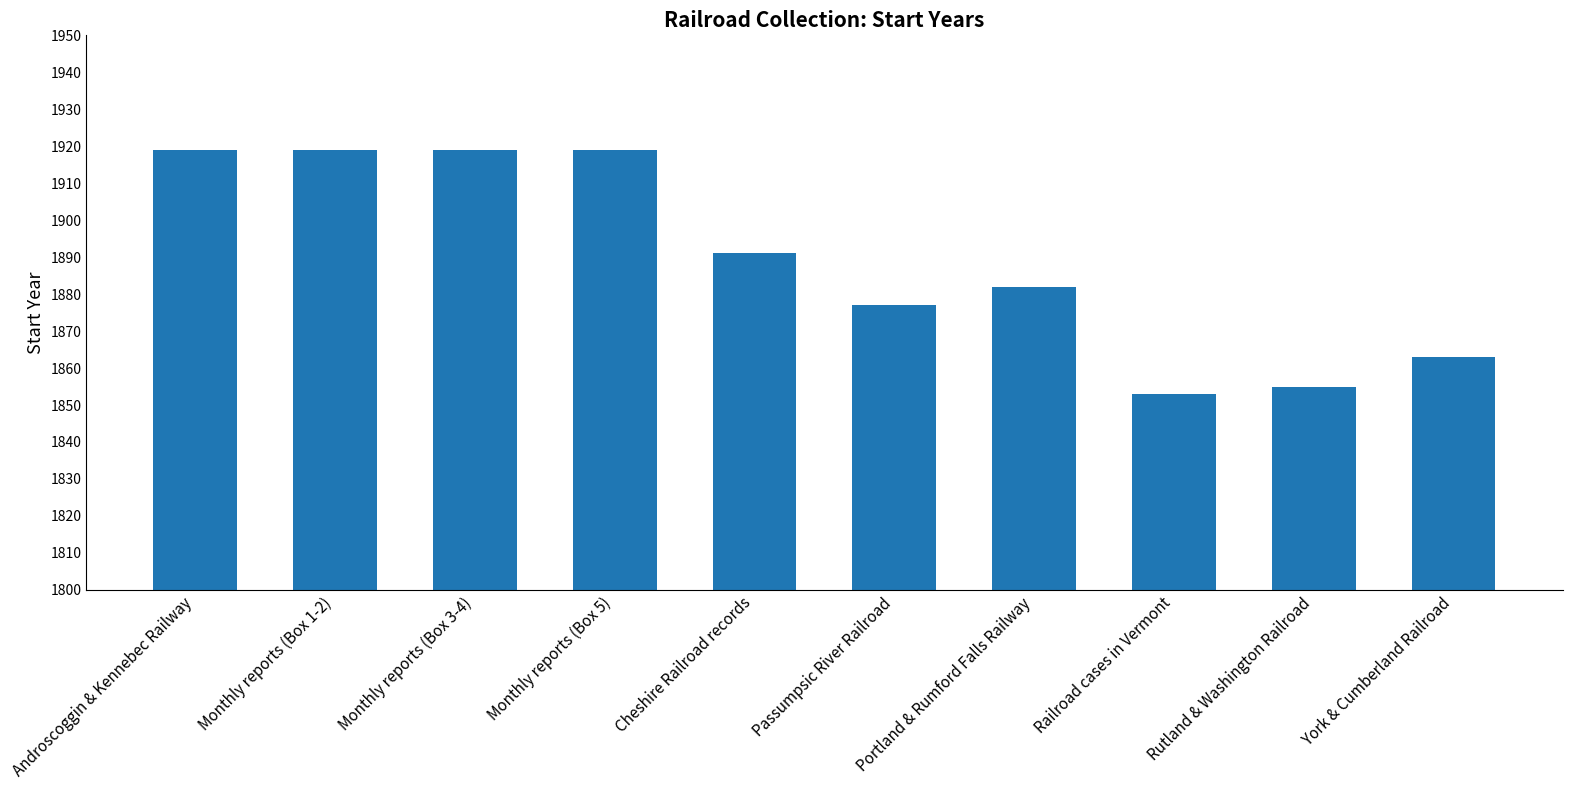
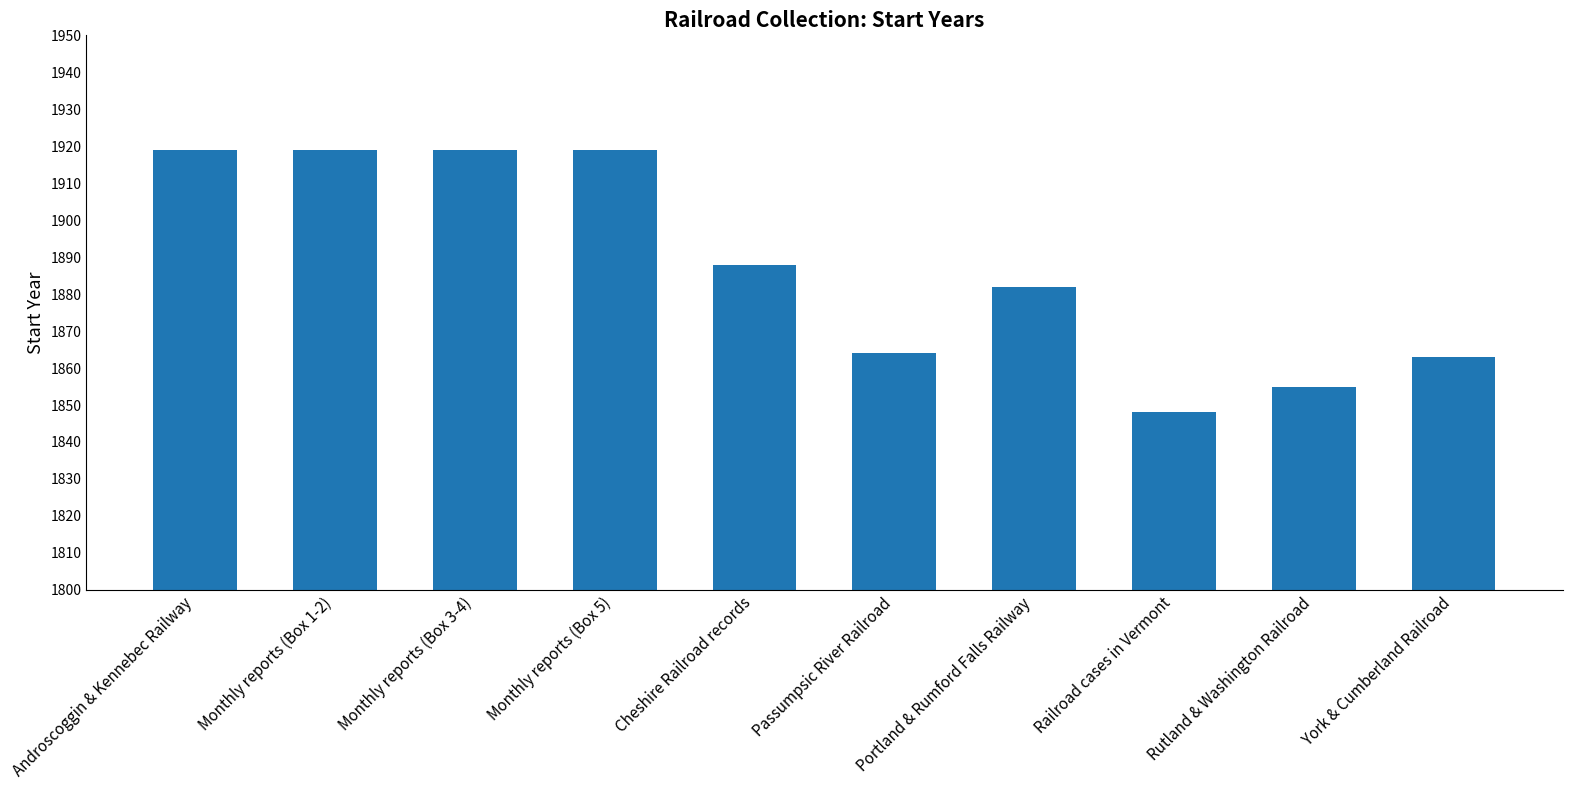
  {
    "Androscoggin & Kennebec Railway": 1919,
    "Monthly reports (Box 1-2)": 1919,
    "Monthly reports (Box 3-4)": 1919,
    "Monthly reports (Box 5)": 1919,
-   "Cheshire Railroad records": 1891,
-   "Passumpsic River Railroad": 1877,
+   "Cheshire Railroad records": 1888,
+   "Passumpsic River Railroad": 1864,
    "Portland & Rumford Falls Railway": 1882,
-   "Railroad cases in Vermont": 1853,
+   "Railroad cases in Vermont": 1848,
    "Rutland & Washington Railroad": 1855,
    "York & Cumberland Railroad": 1863
  }
